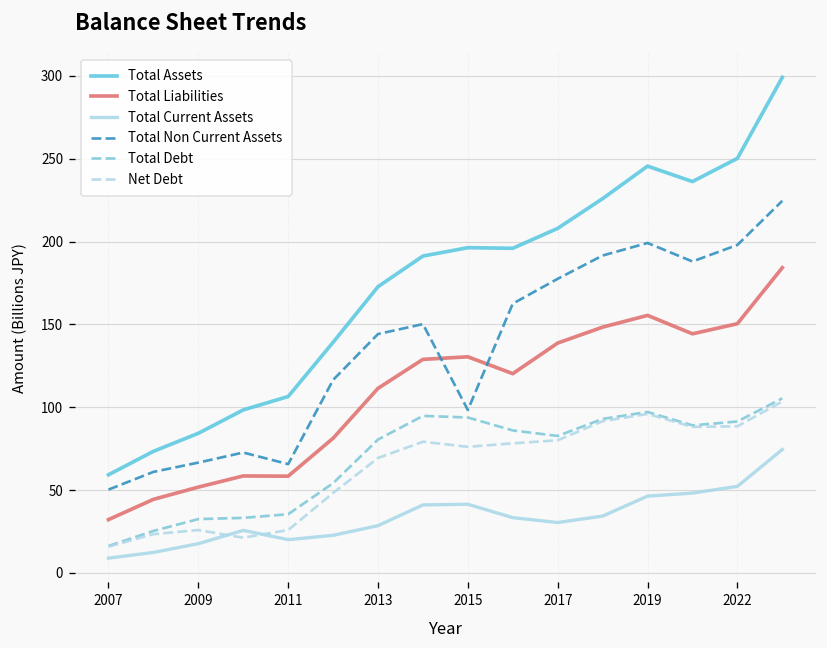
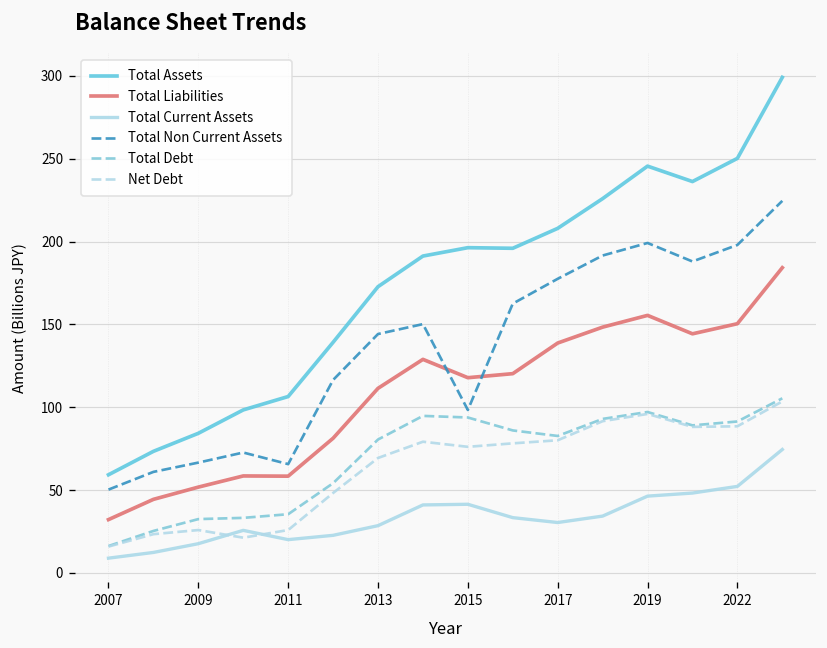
  {
    "Total Liabilities": {
      "2007": 32,
      "2009": 52,
      "2011": 58,
      "2013": 111,
-     "2015": 130,
+     "2015": 118,
      "2017": 139,
      "2019": 155,
      "2022": 150
    },
    "Total Non Current Assets": {
      "2007": 50,
      "2009": 67,
      "2011": 66,
      "2013": 144,
      "2015": 98,
      "2017": 178,
      "2019": 199,
      "2022": 198
    }
  }
